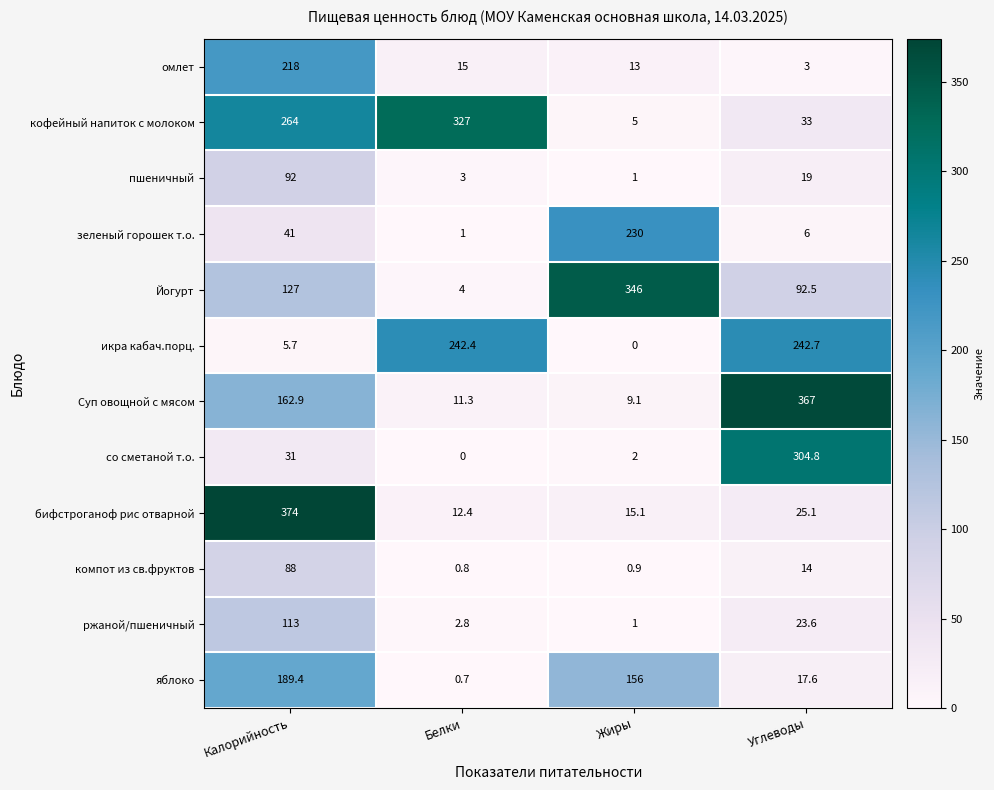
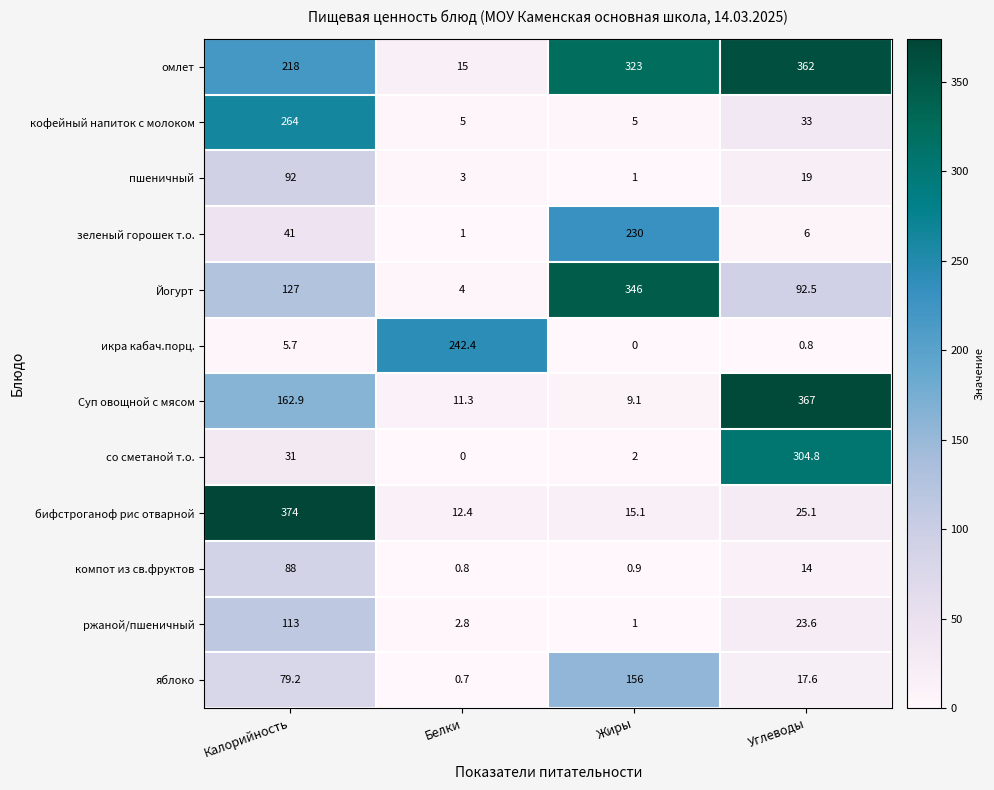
  {
    "омлет": {
      "Калорийность": 218,
      "Белки": 15,
-     "Жиры": 13,
-     "Углеводы": 3
+     "Жиры": 323,
+     "Углеводы": 362
    },
    "кофейный напиток с молоком": {
      "Калорийность": 264,
-     "Белки": 327,
+     "Белки": 5,
      "Жиры": 5,
      "Углеводы": 33
    },
    "пшеничный": {
      "Калорийность": 92,
      "Белки": 3,
      "Жиры": 1,
      "Углеводы": 19
    },
    "зеленый горошек т.о.": {
      "Калорийность": 41,
      "Белки": 1,
      "Жиры": 230,
      "Углеводы": 6
    },
    "Йогурт": {
      "Калорийность": 127,
      "Белки": 4,
      "Жиры": 346,
      "Углеводы": 92.5
    },
    "икра кабач.порц.": {
      "Калорийность": 5.7,
      "Белки": 242.4,
      "Жиры": 0,
-     "Углеводы": 242.7
+     "Углеводы": 0.8
    },
    "Суп овощной с мясом": {
      "Калорийность": 162.9,
      "Белки": 11.3,
      "Жиры": 9.1,
      "Углеводы": 367
    },
    "со сметаной т.о.": {
      "Калорийность": 31,
      "Белки": 0,
      "Жиры": 2,
      "Углеводы": 304.8
    },
    "бифстроганоф рис отварной": {
      "Калорийность": 374,
      "Белки": 12.4,
      "Жиры": 15.1,
      "Углеводы": 25.1
    },
    "компот из св.фруктов": {
      "Калорийность": 88,
      "Белки": 0.8,
      "Жиры": 0.9,
      "Углеводы": 14
    },
    "ржаной/пшеничный": {
      "Калорийность": 113,
      "Белки": 2.8,
      "Жиры": 1,
      "Углеводы": 23.6
    },
    "яблоко": {
-     "Калорийность": 189.4,
+     "Калорийность": 79.2,
      "Белки": 0.7,
      "Жиры": 156,
      "Углеводы": 17.6
    }
  }
